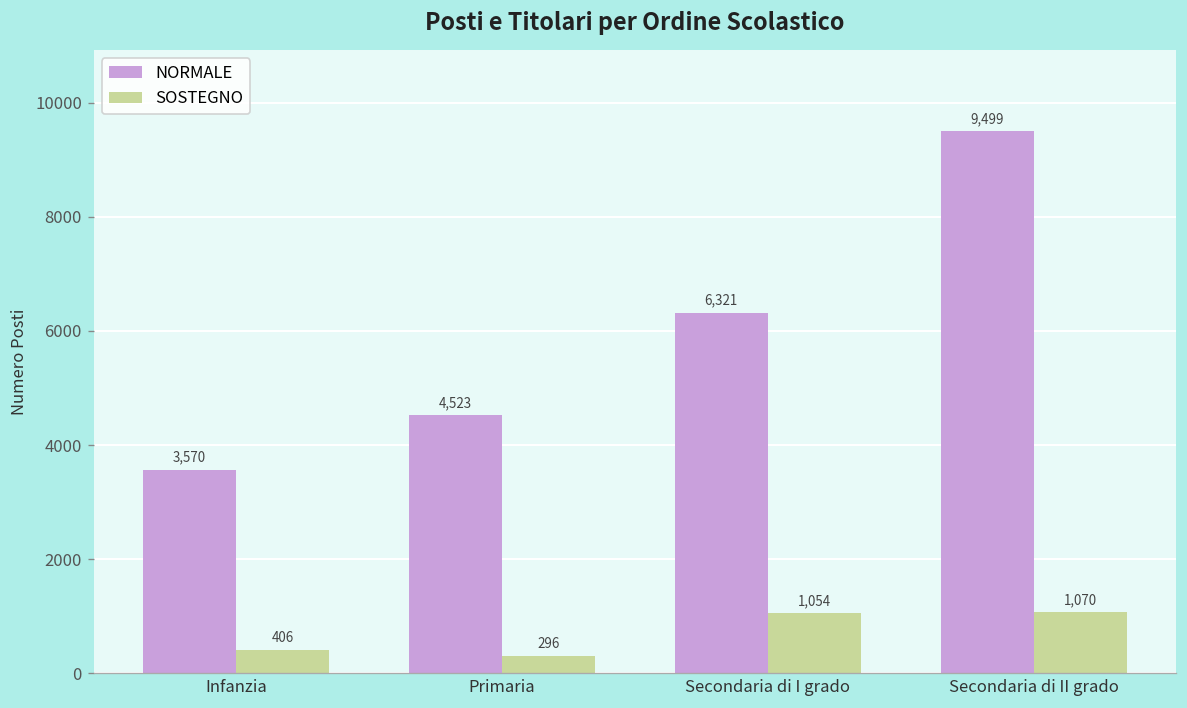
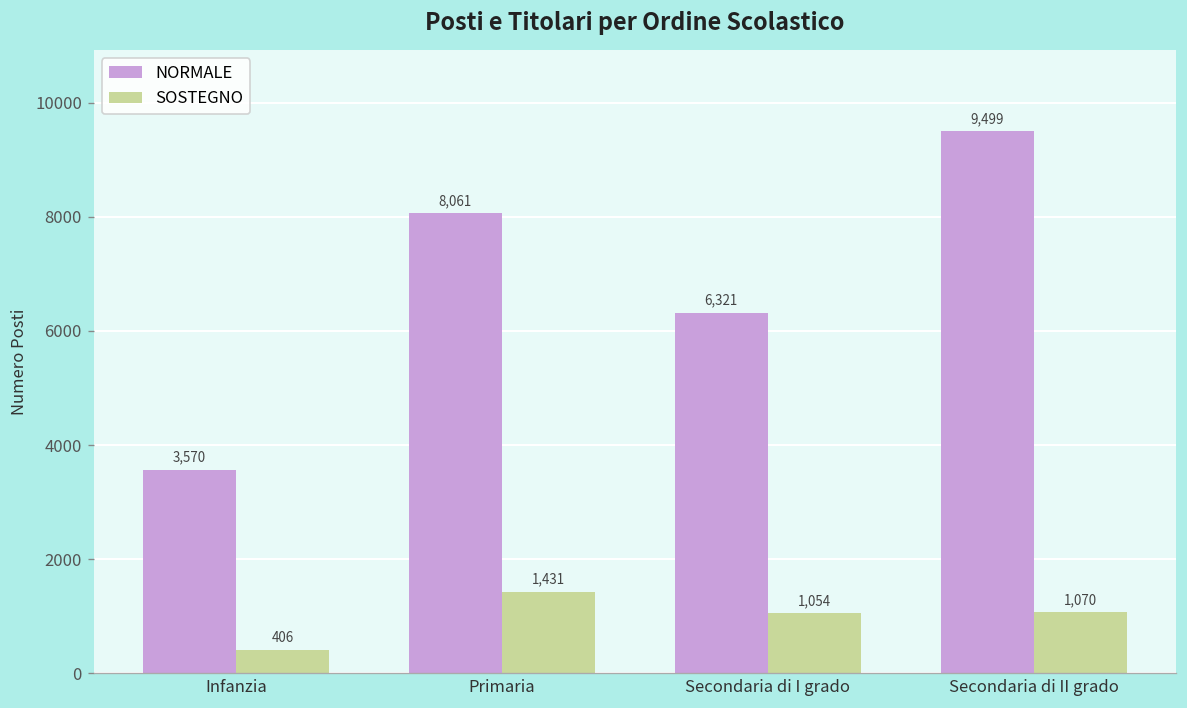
  {
    "NORMALE": {
      "Infanzia": "3,570",
-     "Primaria": "4,523",
+     "Primaria": "8,061",
      "Secondaria di I grado": "6,321",
      "Secondaria di II grado": "9,499"
    },
    "SOSTEGNO": {
      "Infanzia": "406",
-     "Primaria": "296",
+     "Primaria": "1,431",
      "Secondaria di I grado": "1,054",
      "Secondaria di II grado": "1,070"
    }
  }
